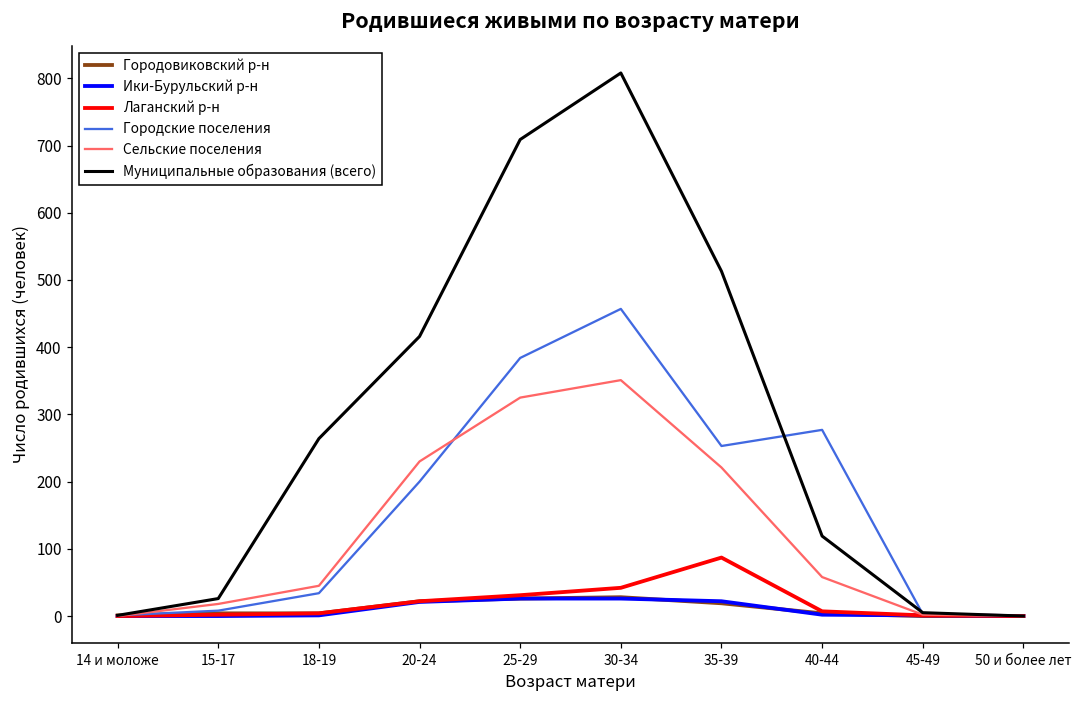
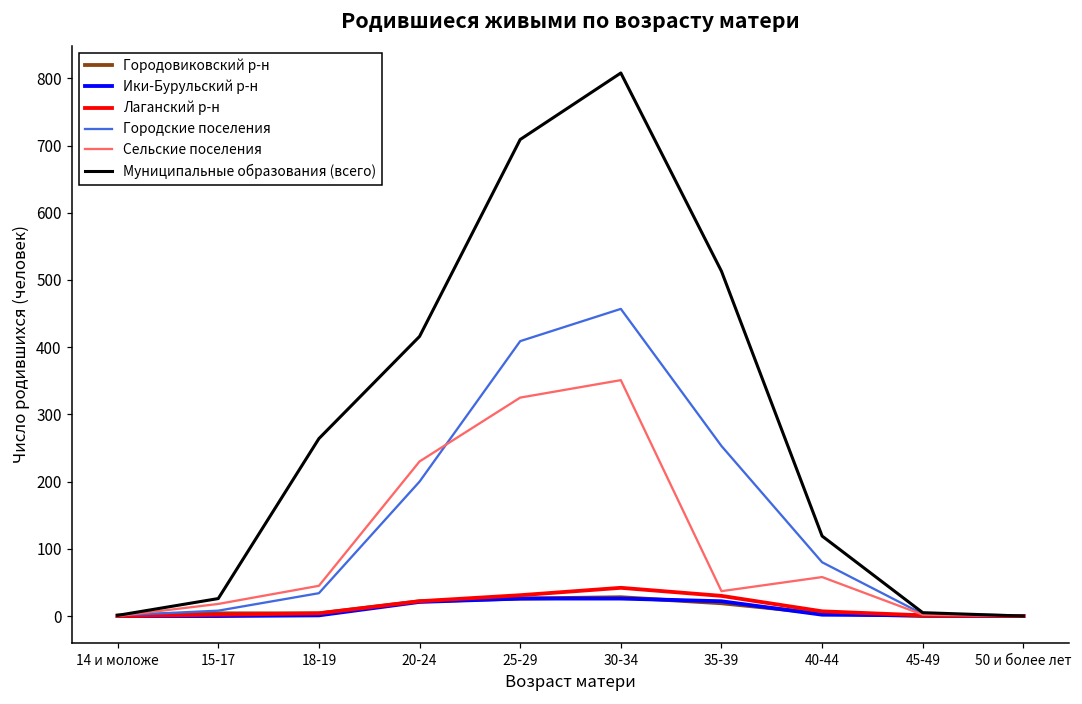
  {
    "Лаганский р-н": {
      "25-29": 30,
      "30-34": 40,
-     "35-39": 90
+     "35-39": 30
    },
    "Городские поселения": {
      "18-19": 30,
      "20-24": 200,
-     "25-29": 380,
+     "25-29": 410,
      "30-34": 460,
      "35-39": 250,
-     "40-44": 280
+     "40-44": 80
    },
    "Сельские поселения": {
      "15-17": 20,
      "18-19": 50,
      "20-24": 230,
      "25-29": 330,
      "30-34": 350,
-     "35-39": 220,
+     "35-39": 40,
      "40-44": 60
    },
    "Муниципальные образования (всего)": {
      "15-17": 30,
      "18-19": 260,
      "20-24": 420,
      "25-29": 710,
      "30-34": 810,
      "35-39": 510,
      "40-44": 120
    }
  }
